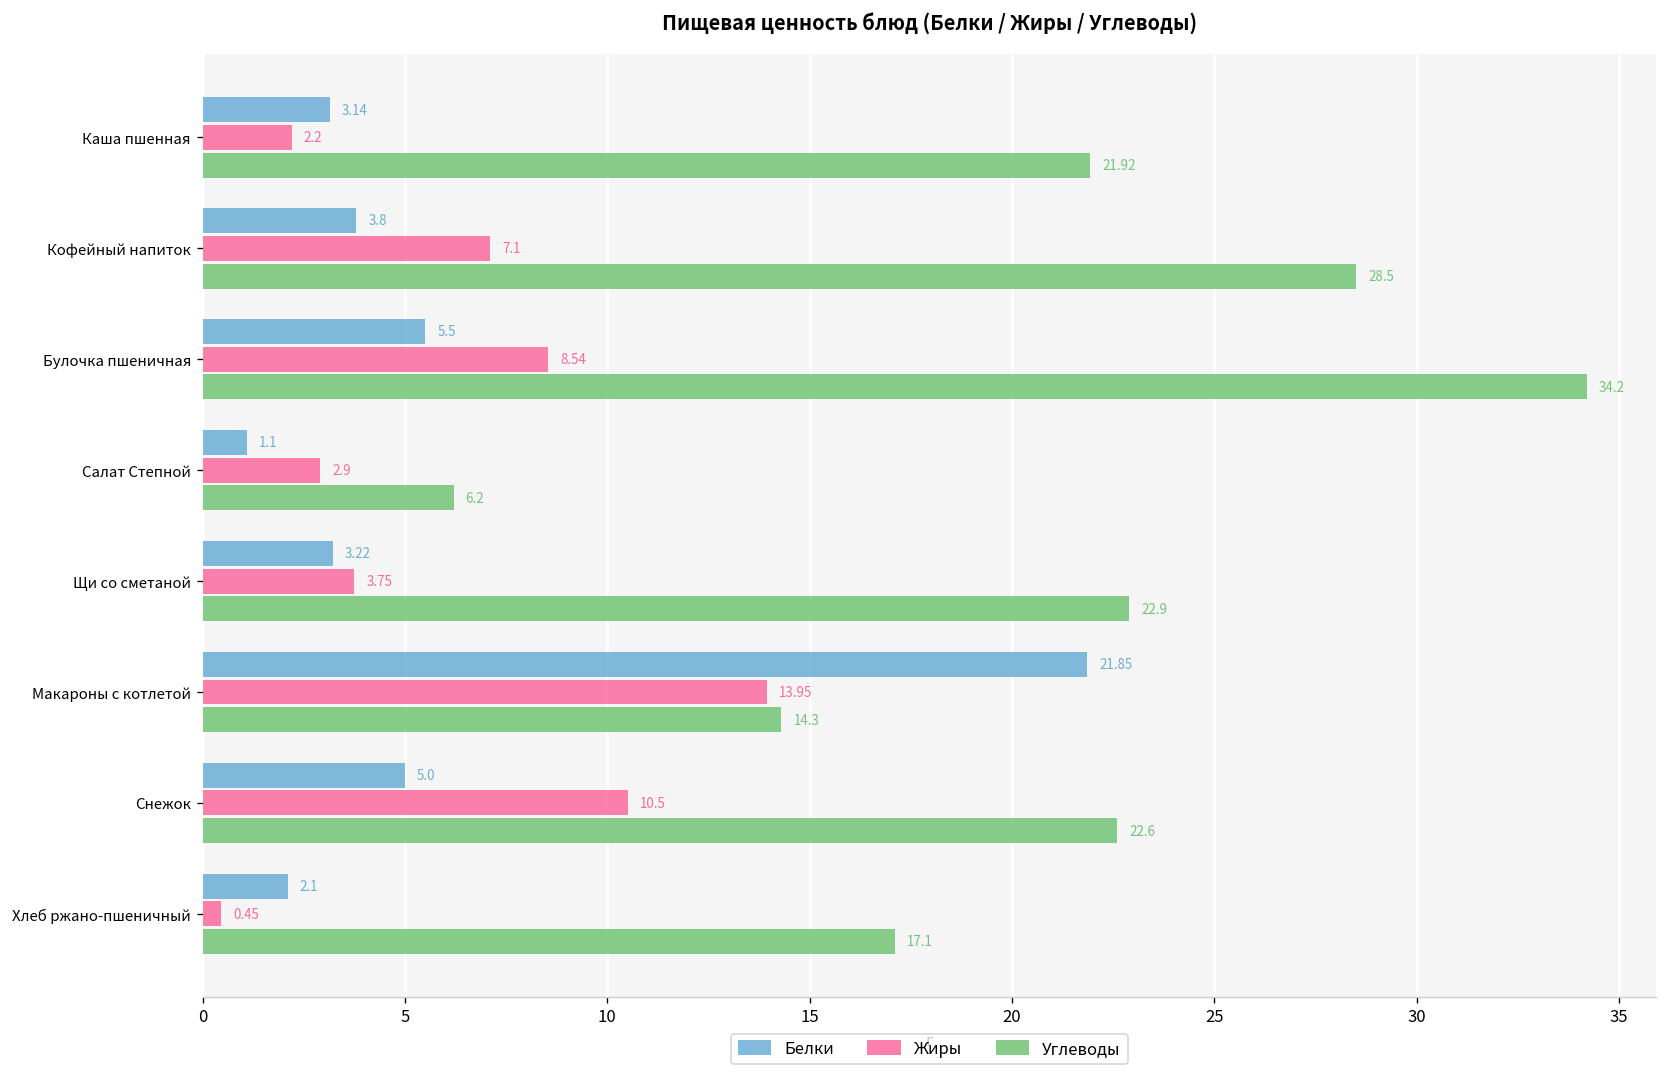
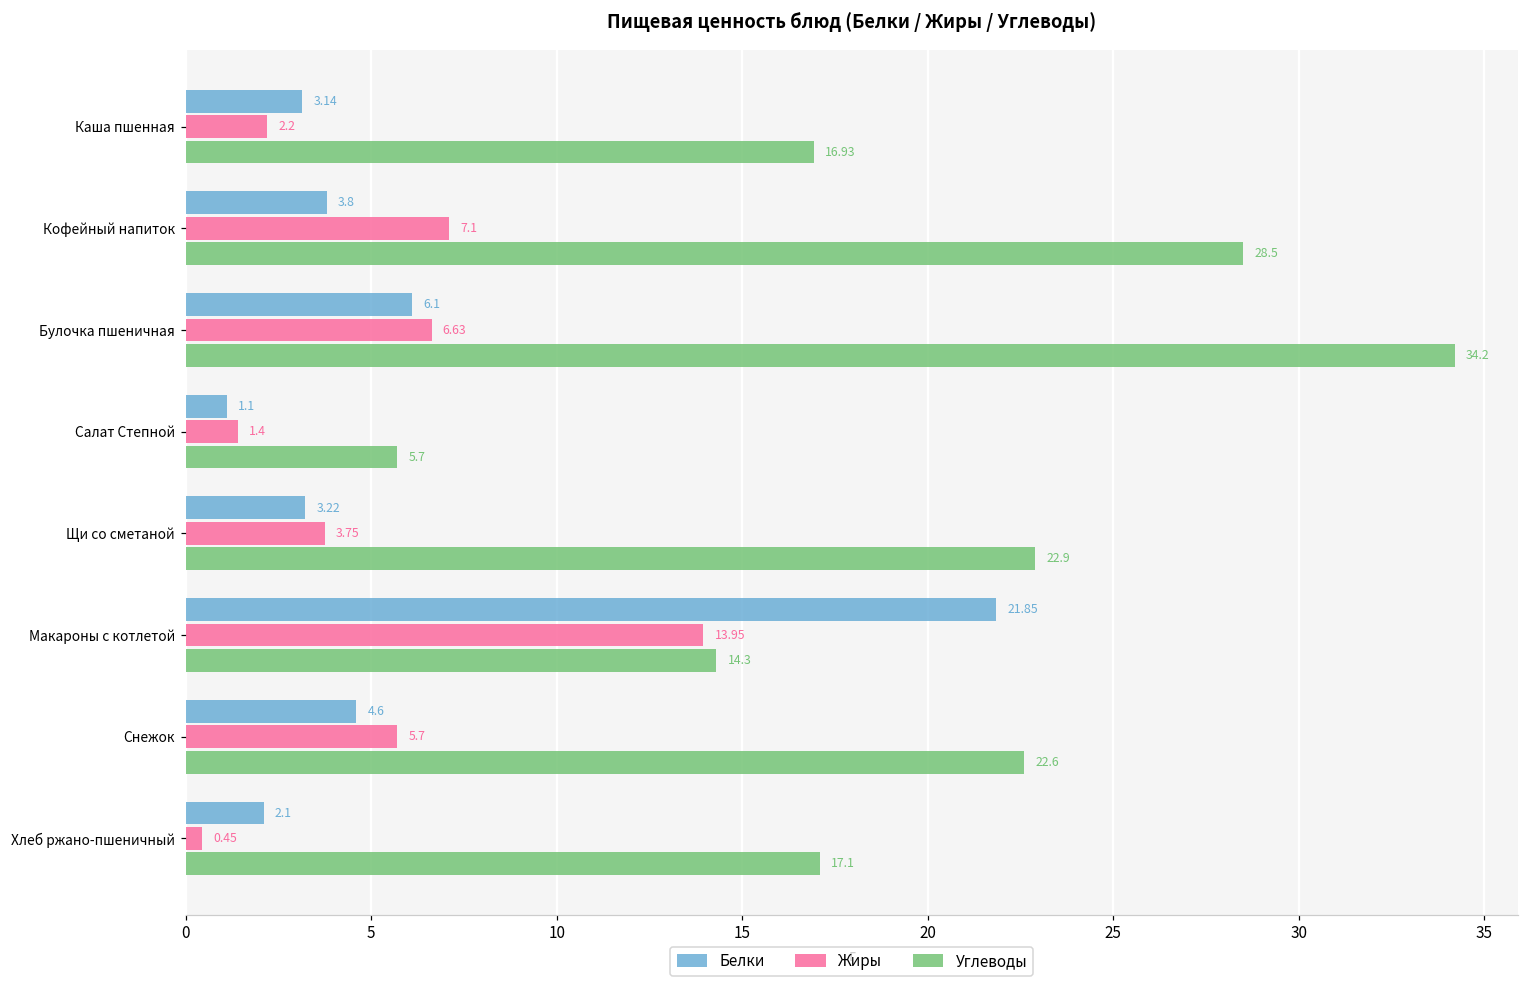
  {
    "Белки": {
      "Каша пшенная": 3.14,
      "Кофейный напиток": 3.8,
-     "Булочка пшеничная": 5.5,
+     "Булочка пшеничная": 6.1,
      "Салат Степной": 1.1,
      "Щи со сметаной": 3.22,
      "Макароны с котлетой": 21.85,
-     "Снежок": 5.0,
+     "Снежок": 4.6,
      "Хлеб ржано-пшеничный": 2.1
    },
    "Жиры": {
      "Каша пшенная": 2.2,
      "Кофейный напиток": 7.1,
-     "Булочка пшеничная": 8.54,
-     "Салат Степной": 2.9,
+     "Булочка пшеничная": 6.63,
+     "Салат Степной": 1.4,
      "Щи со сметаной": 3.75,
      "Макароны с котлетой": 13.95,
-     "Снежок": 10.5,
+     "Снежок": 5.7,
      "Хлеб ржано-пшеничный": 0.45
    },
    "Углеводы": {
-     "Каша пшенная": 21.92,
+     "Каша пшенная": 16.93,
      "Кофейный напиток": 28.5,
      "Булочка пшеничная": 34.2,
-     "Салат Степной": 6.2,
+     "Салат Степной": 5.7,
      "Щи со сметаной": 22.9,
      "Макароны с котлетой": 14.3,
      "Снежок": 22.6,
      "Хлеб ржано-пшеничный": 17.1
    }
  }
